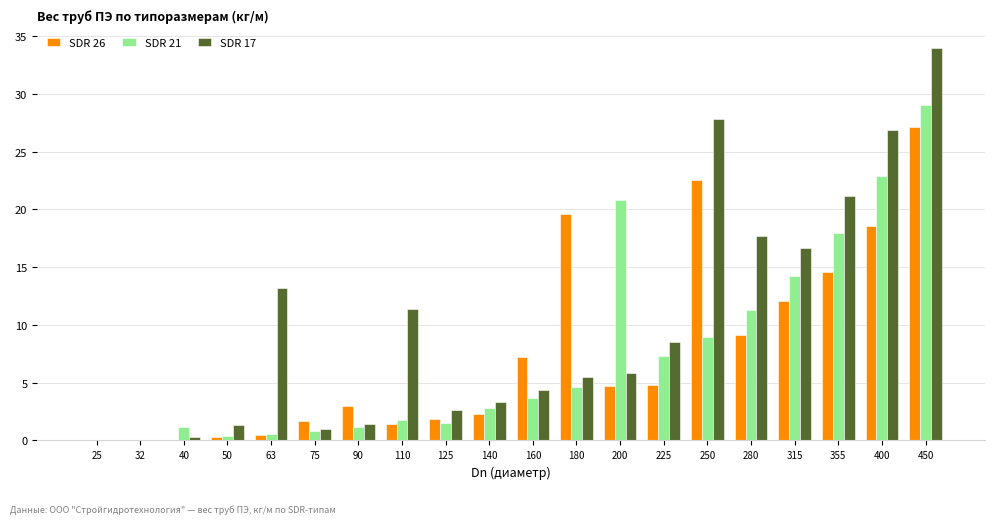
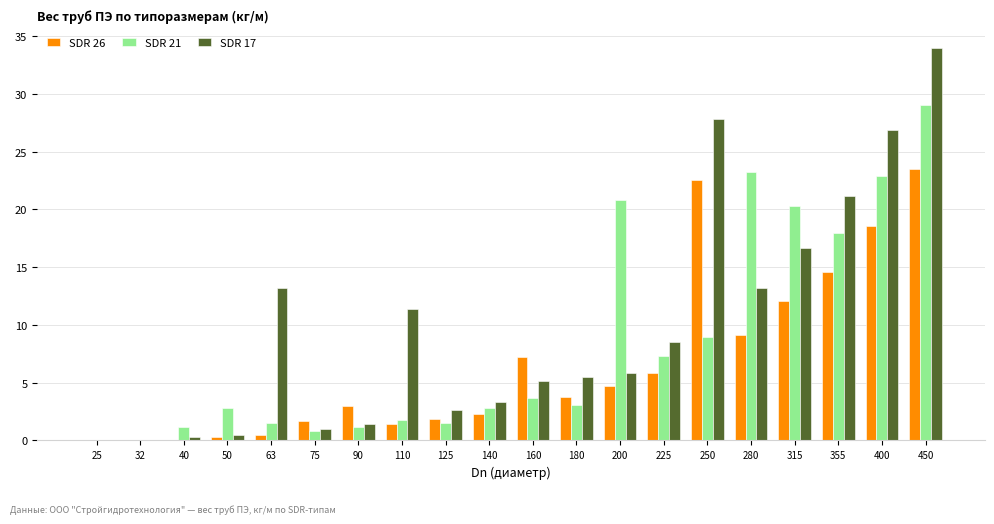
  {
    "SDR 26": {
      "25": 0.0,
      "32": 0.0,
      "40": 0.0,
      "50": 0.3,
      "63": 0.5,
      "75": 1.7,
      "90": 3.0,
      "110": 1.4,
      "125": 1.8,
      "140": 2.3,
      "160": 7.3,
-     "180": 19.6,
+     "180": 3.8,
      "200": 4.7,
-     "225": 4.8,
+     "225": 5.9,
      "250": 22.5,
      "280": 9.1,
      "315": 12.1,
      "355": 14.6,
      "400": 18.6,
-     "450": 27.1
+     "450": 23.5
    },
    "SDR 21": {
      "25": 0.0,
      "32": 0.0,
      "40": 1.1,
-     "50": 0.4,
-     "63": 0.6,
+     "50": 2.8,
+     "63": 1.5,
      "75": 0.8,
      "90": 1.2,
      "110": 1.8,
      "125": 1.5,
      "140": 2.8,
      "160": 3.7,
-     "180": 4.7,
+     "180": 3.1,
      "200": 20.8,
      "225": 7.3,
      "250": 8.9,
-     "280": 11.3,
-     "315": 14.2,
+     "280": 23.2,
+     "315": 20.3,
      "355": 18.0,
      "400": 22.9,
      "450": 29.0
    },
    "SDR 17": {
      "25": 0.0,
      "32": 0.0,
      "40": 0.3,
-     "50": 1.3,
+     "50": 0.4,
      "63": 13.2,
      "75": 1.0,
      "90": 1.4,
      "110": 11.3,
      "125": 2.7,
      "140": 3.4,
-     "160": 4.4,
+     "160": 5.2,
      "180": 5.5,
      "200": 5.9,
      "225": 8.6,
      "250": 27.8,
-     "280": 17.7,
+     "280": 13.2,
      "315": 16.7,
      "355": 21.2,
      "400": 26.9,
      "450": 34.0
    }
  }
